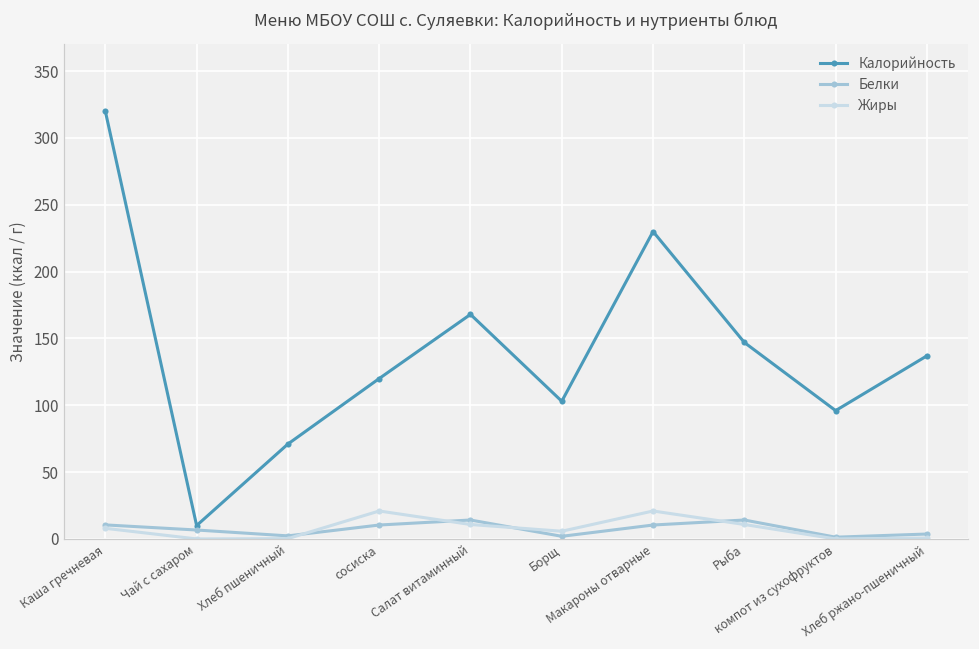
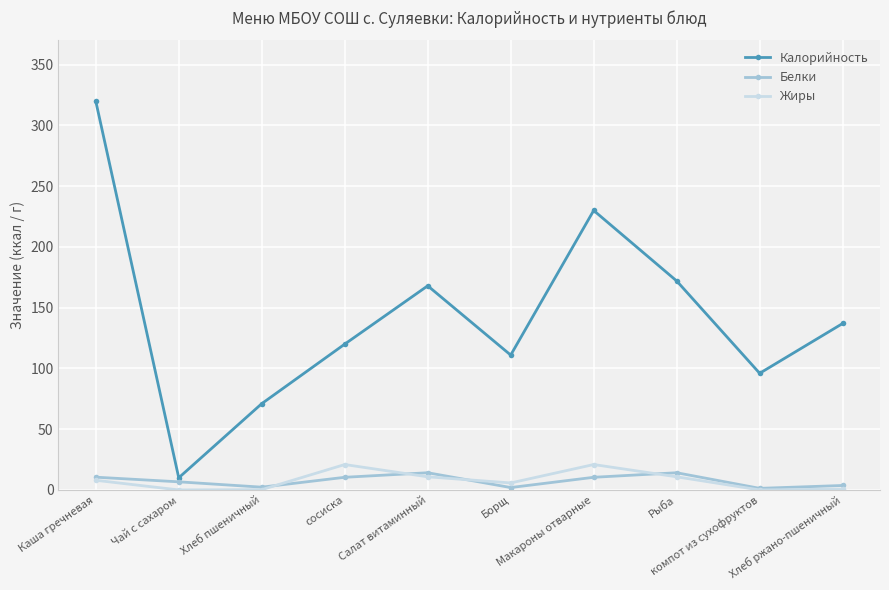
  {
    "Калорийность": {
      "Каша гречневая": 320,
      "Чай с сахаром": 10,
      "Хлеб пшеничный": 71,
      "сосиска": 120,
      "Салат витаминный": 168,
-     "Борщ": 103,
+     "Борщ": 111,
      "Макароны отварные": 230,
-     "Рыба": 147,
+     "Рыба": 172,
      "компот из сухофруктов": 96,
      "Хлеб ржано-пшеничный": 137
    }
  }
